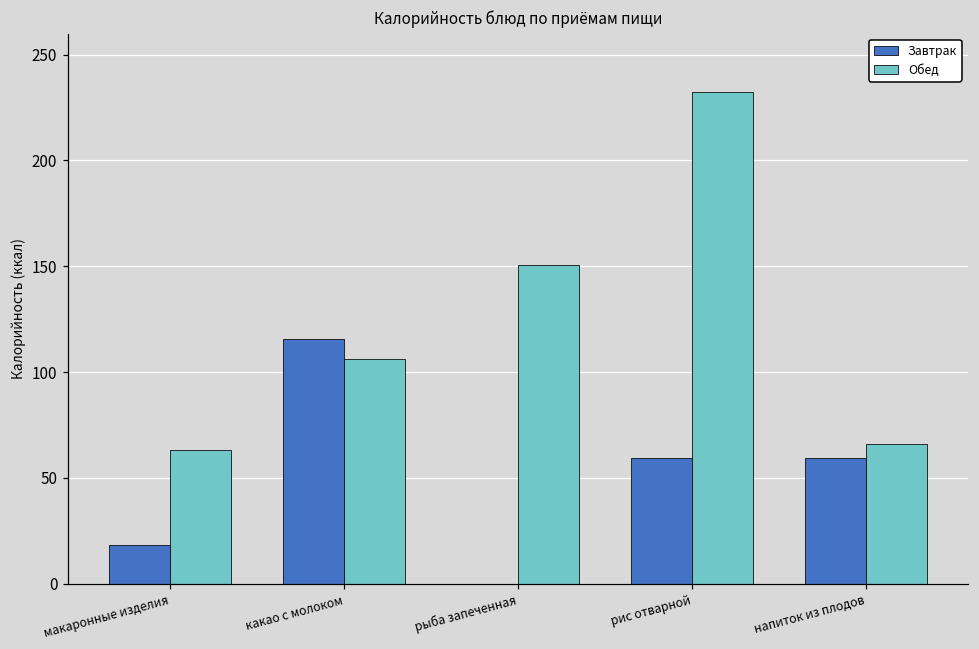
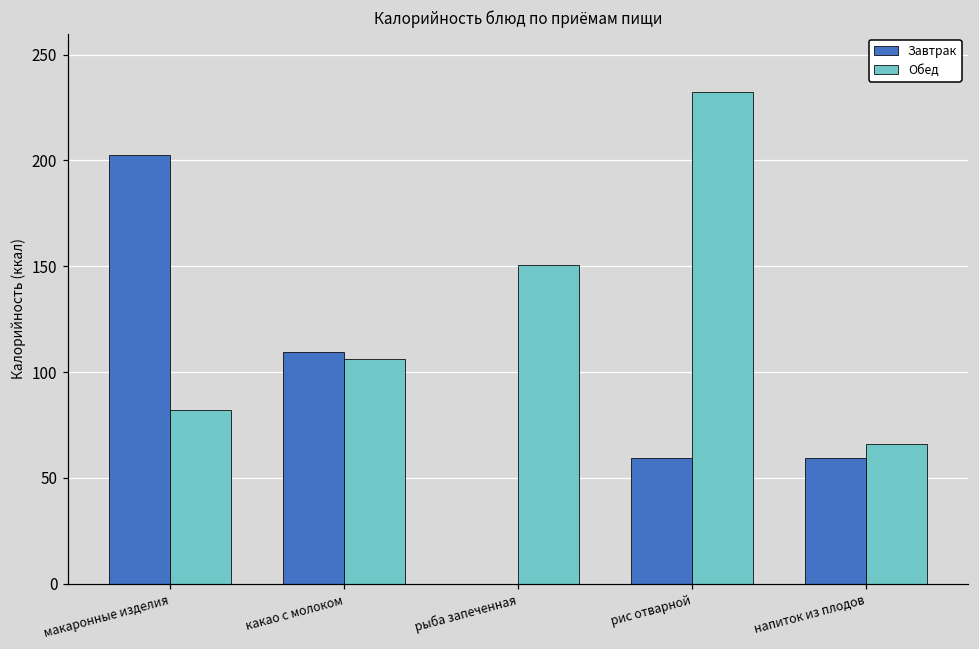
  {
    "Завтрак": {
-     "макаронные изделия": 18,
-     "какао с молоком": 116,
+     "макаронные изделия": 202,
+     "какао с молоком": 109,
      "рыба запеченная": 0,
      "рис отварной": 59,
      "напиток из плодов": 59
    },
    "Обед": {
-     "макаронные изделия": 63,
+     "макаронные изделия": 82,
      "какао с молоком": 106,
      "рыба запеченная": 150,
      "рис отварной": 233,
      "напиток из плодов": 66
    }
  }
